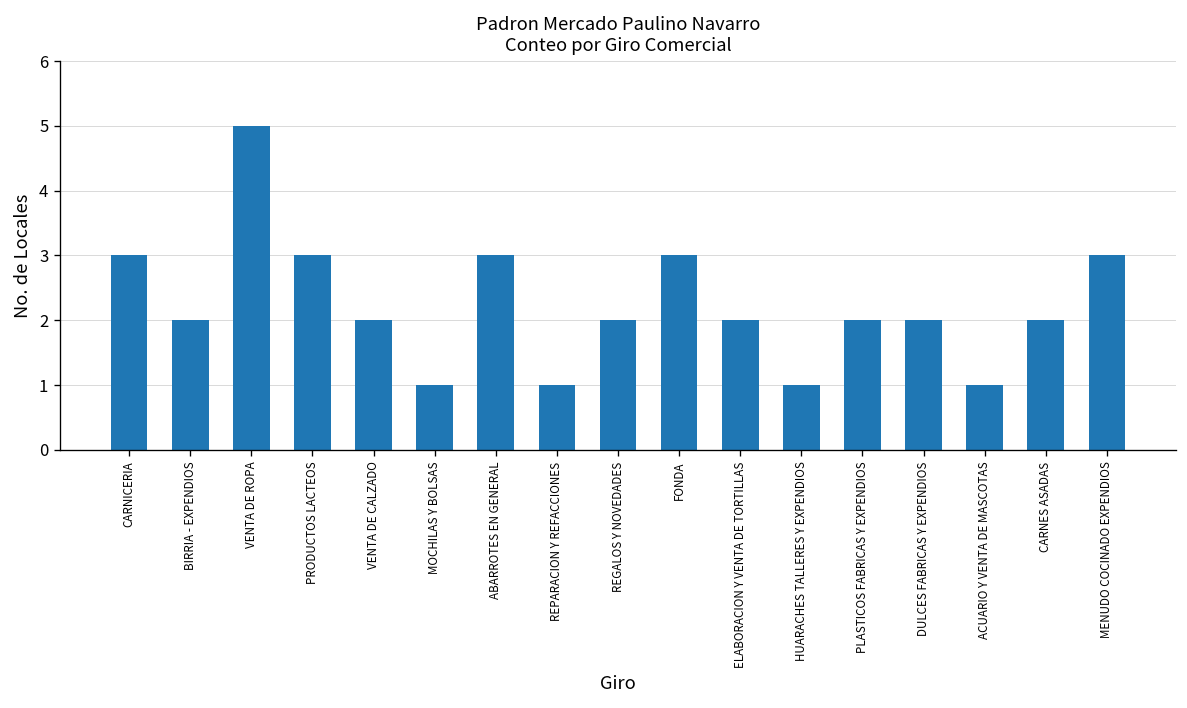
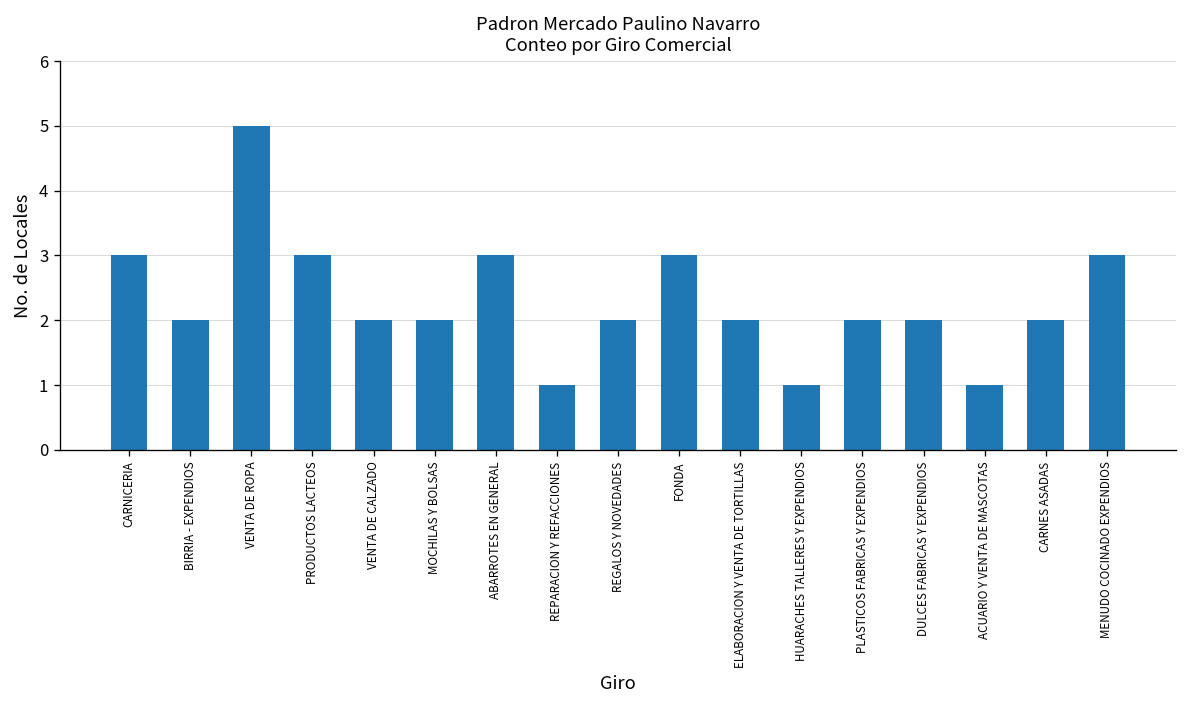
  {
    "CARNICERIA": 3,
    "BIRRIA - EXPENDIOS": 2,
    "VENTA DE ROPA": 5,
    "PRODUCTOS LACTEOS": 3,
    "VENTA DE CALZADO": 2,
-   "MOCHILAS Y BOLSAS": 1,
+   "MOCHILAS Y BOLSAS": 2,
    "ABARROTES EN GENERAL": 3,
    "REPARACION Y REFACCIONES": 1,
    "REGALOS Y NOVEDADES": 2,
    "FONDA": 3,
    "ELABORACION Y VENTA DE TORTILLAS": 2,
    "HUARACHES TALLERES Y EXPENDIOS": 1,
    "PLASTICOS FABRICAS Y EXPENDIOS": 2,
    "DULCES FABRICAS Y EXPENDIOS": 2,
    "ACUARIO Y VENTA DE MASCOTAS": 1,
    "CARNES ASADAS": 2,
    "MENUDO COCINADO EXPENDIOS": 3
  }
